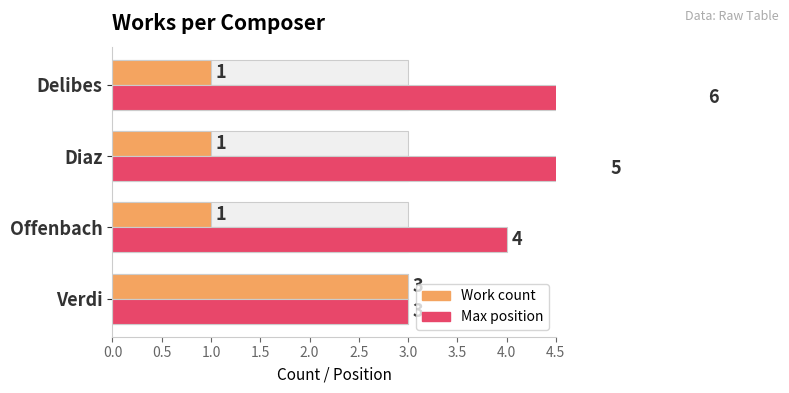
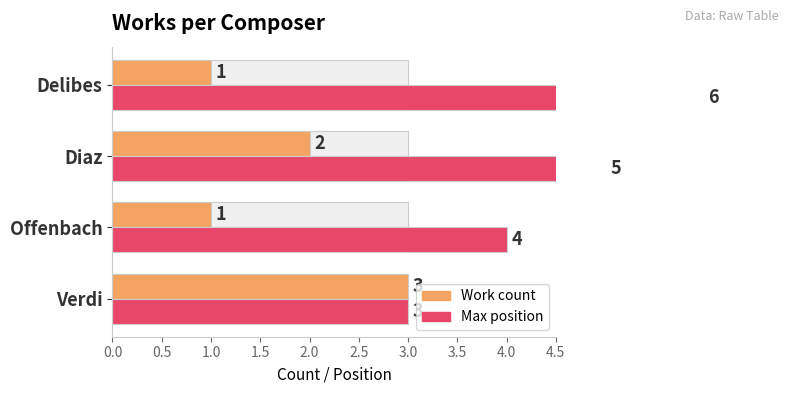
  {
    "Work count": {
-     "Diaz": 1
+     "Diaz": 2
    },
    "Max position": {
      "Offenbach": 4
    }
  }
